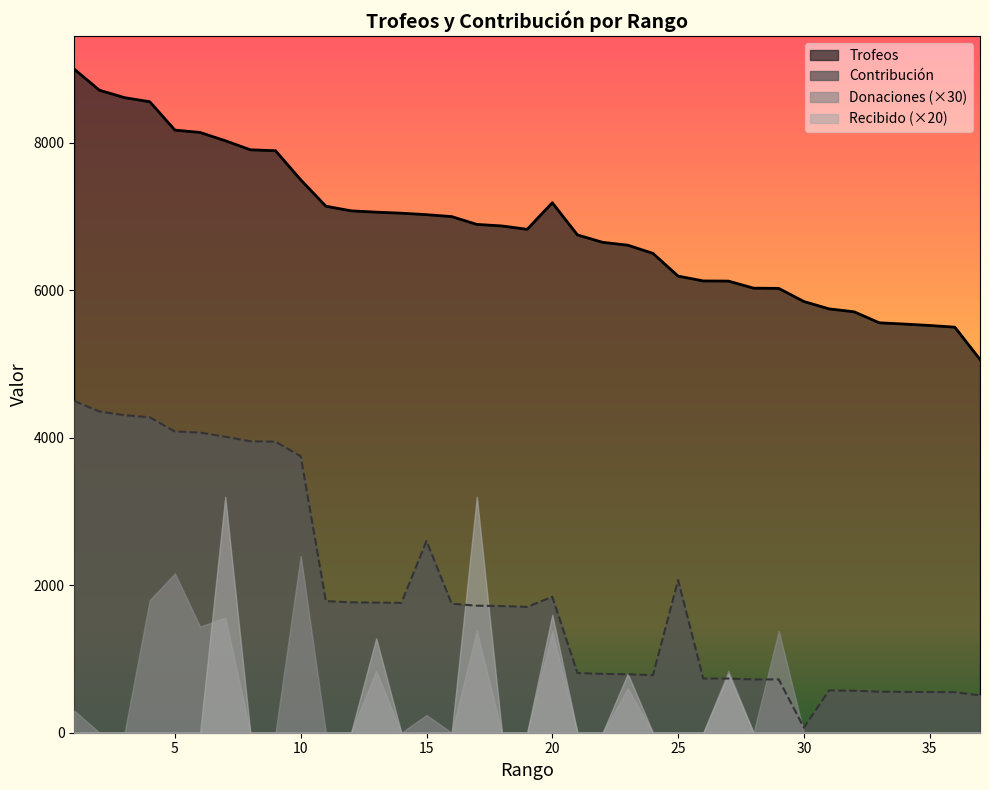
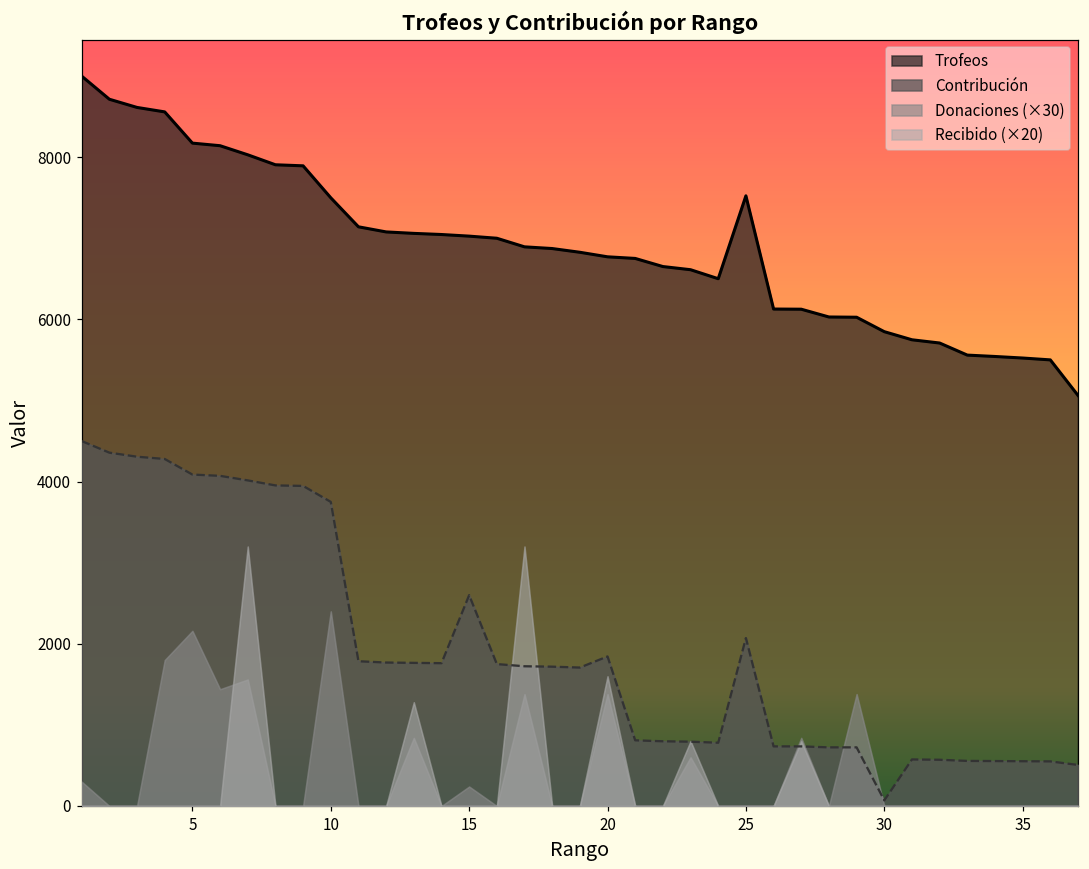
  {
    "Trofeos": {
      "5": 8200,
      "10": 7500,
      "15": 7000,
-     "20": 7200,
-     "25": 6200,
+     "20": 6800,
+     "25": 7500,
      "30": 5800,
      "35": 5500
    },
    "Contribución": {
      "5": 4100,
      "10": 3800,
      "15": 2600,
      "20": 1800,
      "25": 2100,
      "30": 100,
      "35": 600
    }
  }
